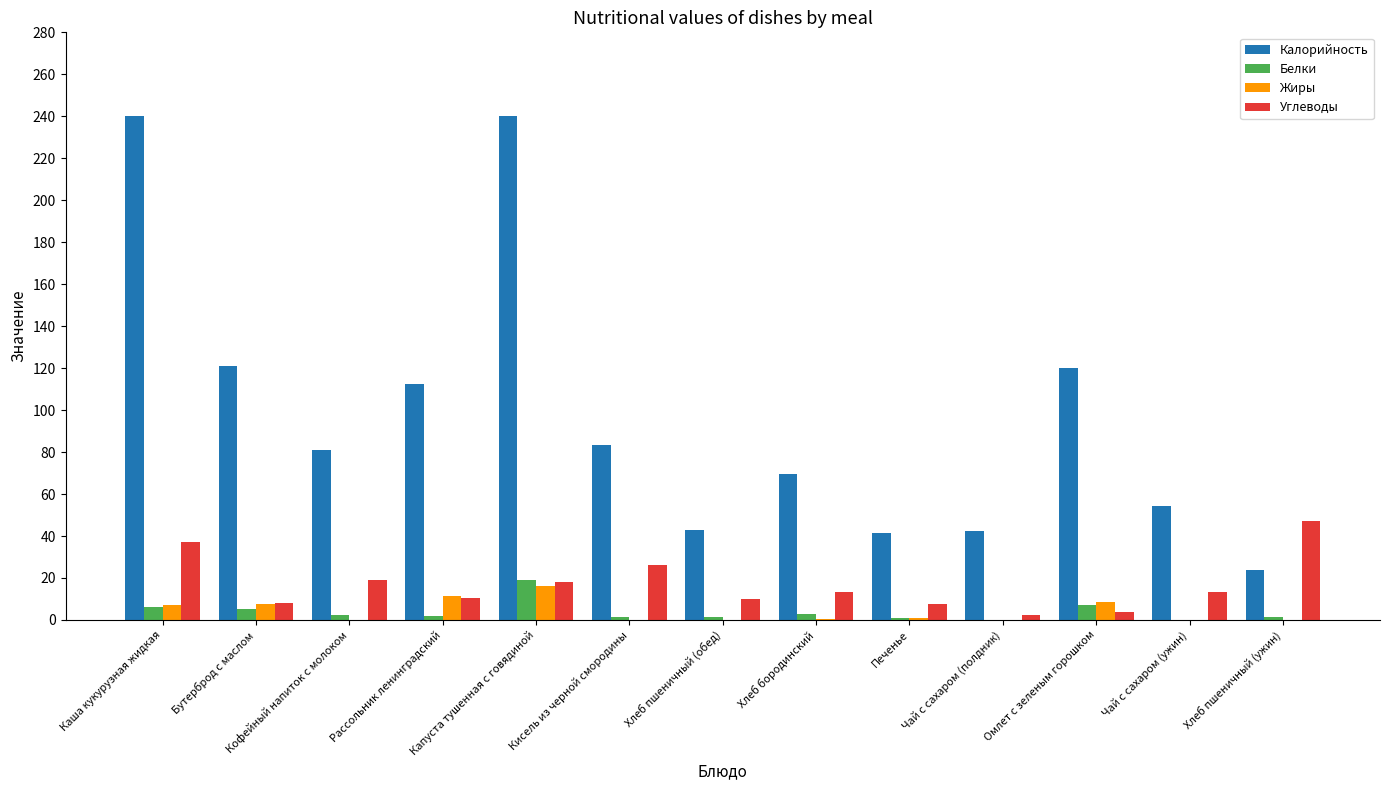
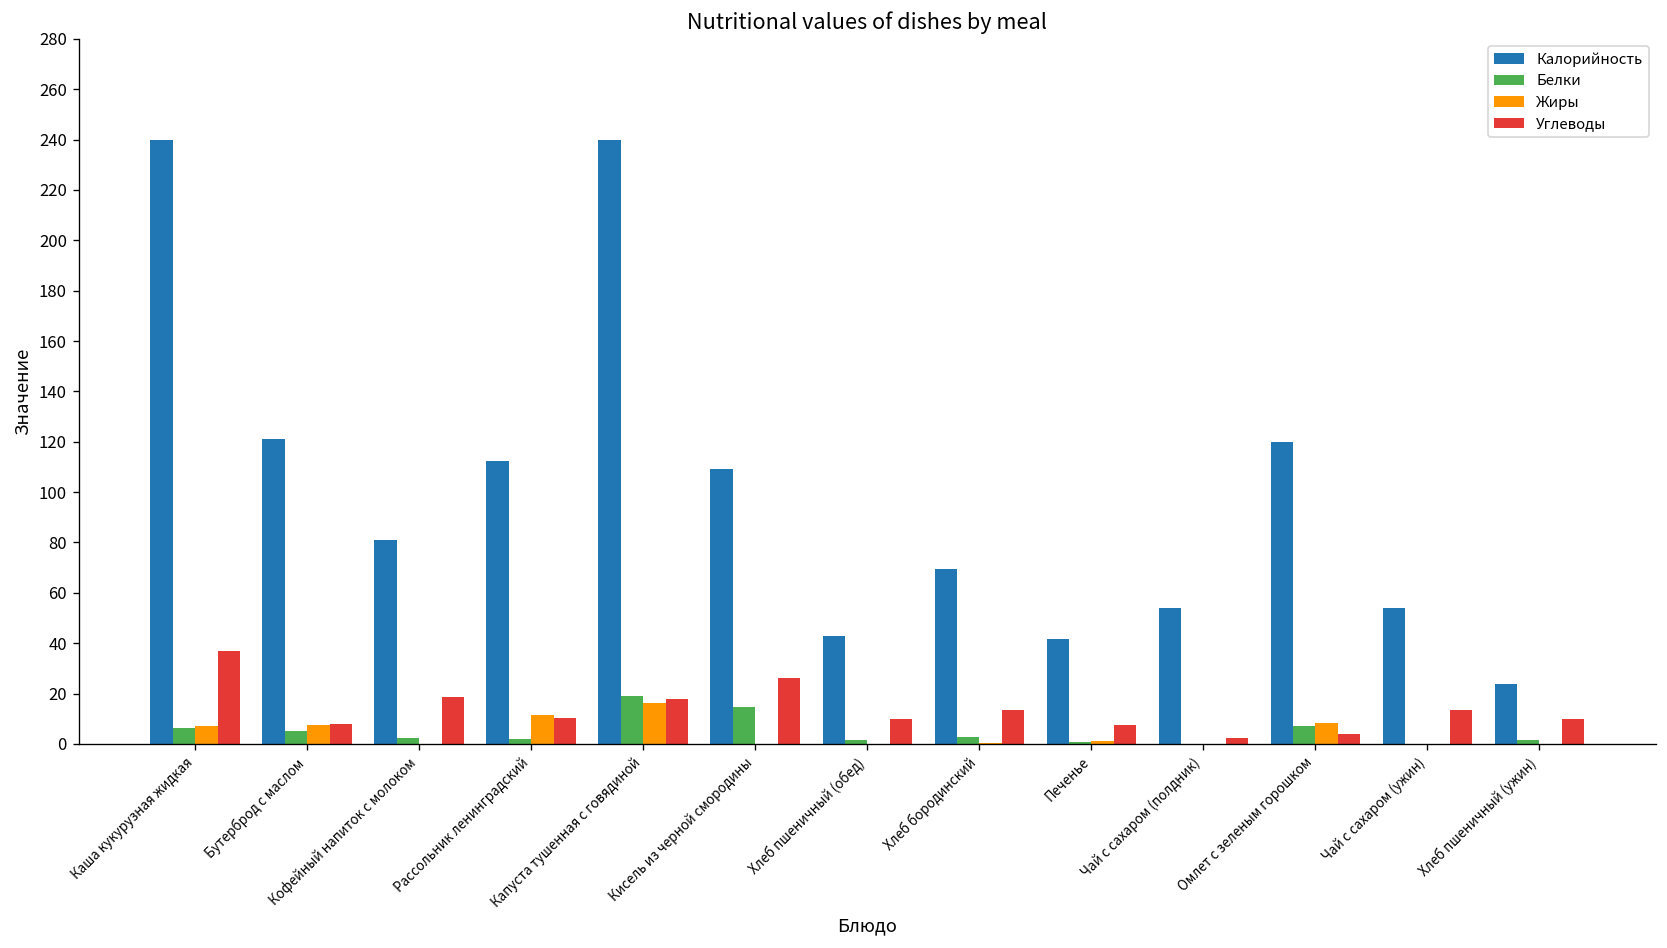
  {
    "Калорийность": {
      "Каша кукурузная жидкая": 240,
      "Бутерброд с маслом": 121,
      "Кофейный напиток с молоком": 81,
      "Рассольник ленинградский": 112,
      "Капуста тушенная с говядиной": 240,
-     "Кисель из черной смородины": 83,
+     "Кисель из черной смородины": 109,
      "Хлеб пшеничный (обед)": 43,
      "Хлеб бородинский": 70,
      "Печенье": 42,
-     "Чай с сахаром (полдник)": 42,
+     "Чай с сахаром (полдник)": 54,
      "Омлет с зеленым горошком": 120,
      "Чай с сахаром (ужин)": 54,
      "Хлеб пшеничный (ужин)": 24
    },
    "Белки": {
      "Каша кукурузная жидкая": 6,
      "Бутерброд с маслом": 5,
      "Кофейный напиток с молоком": 3,
      "Рассольник ленинградский": 2,
      "Капуста тушенная с говядиной": 19,
-     "Кисель из черной смородины": 1,
+     "Кисель из черной смородины": 14,
      "Хлеб пшеничный (обед)": 2,
      "Хлеб бородинский": 3,
      "Чай с сахаром (полдник)": 0,
      "Омлет с зеленым горошком": 7,
      "Чай с сахаром (ужин)": 0,
      "Хлеб пшеничный (ужин)": 2
    },
    "Жиры": {
      "Каша кукурузная жидкая": 7,
      "Бутерброд с маслом": 8,
      "Рассольник ленинградский": 11,
      "Капуста тушенная с говядиной": 16,
      "Кисель из черной смородины": 0,
      "Чай с сахаром (полдник)": 0,
      "Омлет с зеленым горошком": 8,
      "Чай с сахаром (ужин)": 0
    },
    "Углеводы": {
      "Каша кукурузная жидкая": 37,
      "Бутерброд с маслом": 8,
      "Кофейный напиток с молоком": 19,
      "Рассольник ленинградский": 11,
      "Капуста тушенная с говядиной": 18,
      "Кисель из черной смородины": 26,
      "Хлеб пшеничный (обед)": 10,
      "Хлеб бородинский": 13,
      "Печенье": 7,
      "Чай с сахаром (полдник)": 2,
      "Омлет с зеленым горошком": 4,
      "Чай с сахаром (ужин)": 14,
-     "Хлеб пшеничный (ужин)": 47
+     "Хлеб пшеничный (ужин)": 10
    }
  }
